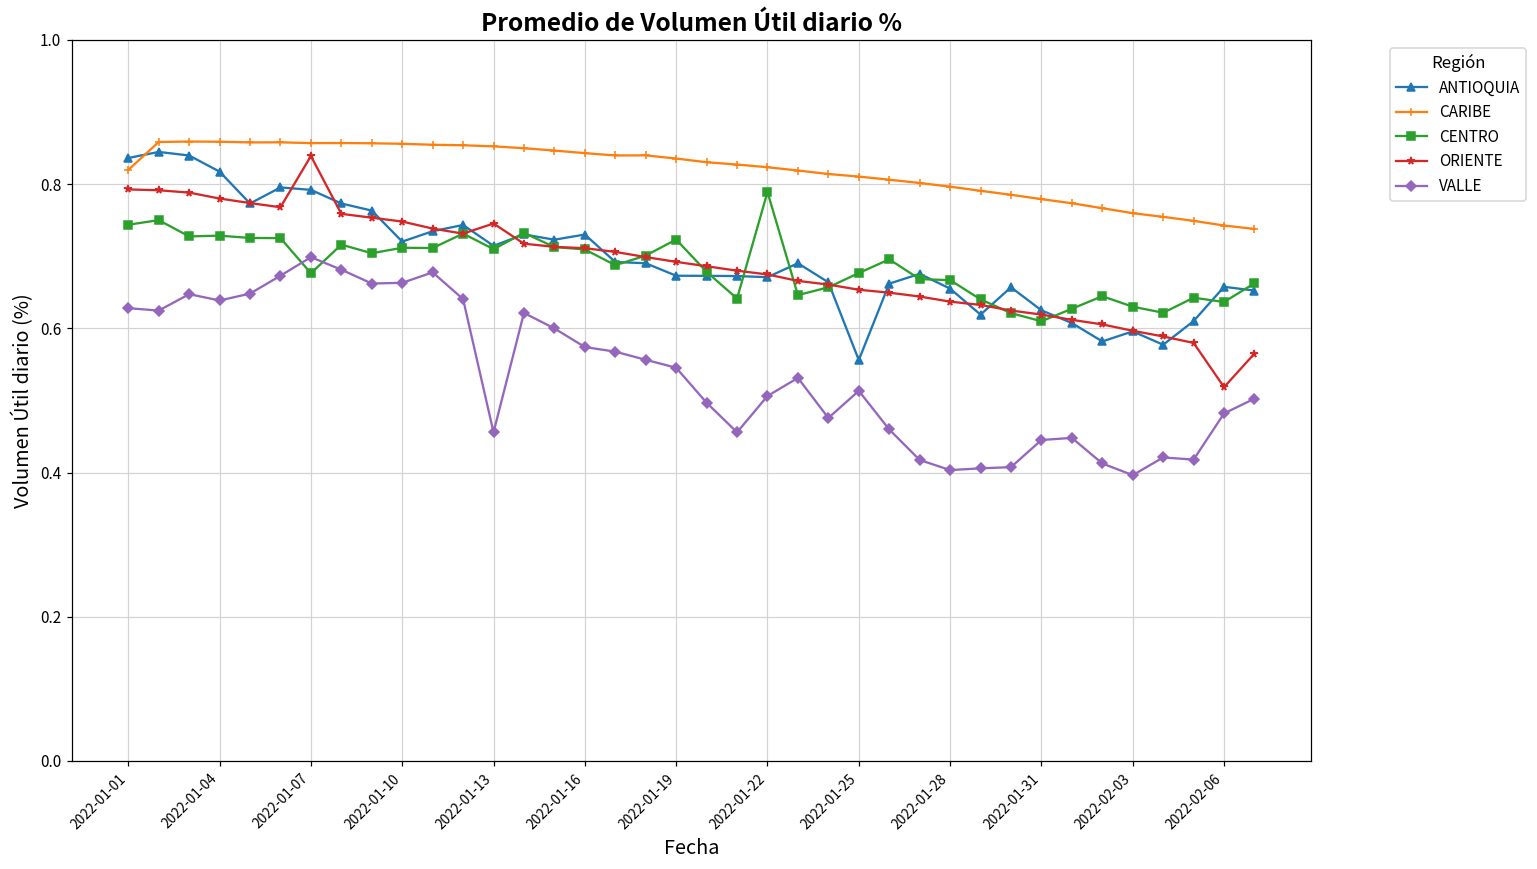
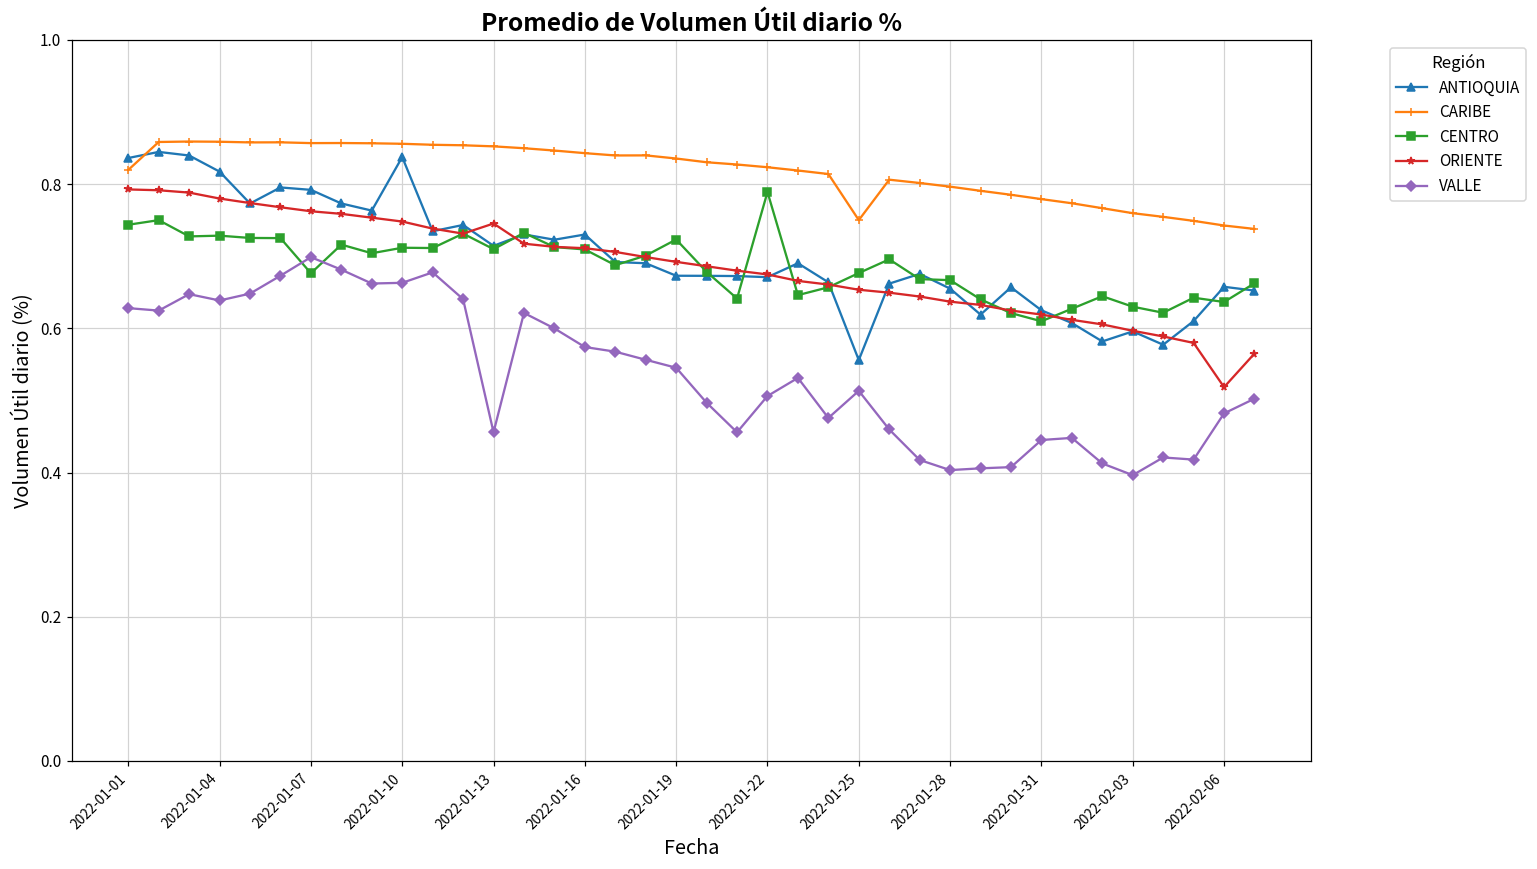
  {
    "ANTIOQUIA": {
      "2022-01-01": 0.84,
      "2022-01-04": 0.82,
      "2022-01-07": 0.79,
-     "2022-01-10": 0.72,
+     "2022-01-10": 0.84,
      "2022-01-13": 0.71,
      "2022-01-16": 0.73,
      "2022-01-19": 0.67,
      "2022-01-25": 0.56,
      "2022-01-28": 0.66,
      "2022-01-31": 0.63,
      "2022-02-06": 0.66
    },
    "CARIBE": {
      "2022-01-01": 0.82,
      "2022-01-04": 0.86,
      "2022-01-07": 0.86,
      "2022-01-10": 0.86,
      "2022-01-13": 0.85,
      "2022-01-16": 0.84,
      "2022-01-19": 0.84,
      "2022-01-22": 0.82,
-     "2022-01-25": 0.81,
+     "2022-01-25": 0.75,
      "2022-01-28": 0.80,
      "2022-01-31": 0.78,
      "2022-02-03": 0.76,
      "2022-02-06": 0.74
    },
    "CENTRO": {
      "2022-01-01": 0.74,
      "2022-01-04": 0.73,
      "2022-01-07": 0.68,
      "2022-01-10": 0.71,
      "2022-01-13": 0.71,
      "2022-01-19": 0.72,
      "2022-01-22": 0.79,
      "2022-01-25": 0.68,
      "2022-01-28": 0.67,
      "2022-01-31": 0.61,
      "2022-02-03": 0.63,
      "2022-02-06": 0.64
    },
    "ORIENTE": {
      "2022-01-01": 0.79,
      "2022-01-04": 0.78,
-     "2022-01-07": 0.84,
+     "2022-01-07": 0.76,
      "2022-01-10": 0.75,
      "2022-01-13": 0.75,
      "2022-01-19": 0.69,
      "2022-01-25": 0.65,
      "2022-01-28": 0.64,
      "2022-01-31": 0.62,
      "2022-02-06": 0.52
    },
    "VALLE": {
      "2022-01-01": 0.63,
      "2022-01-04": 0.64,
      "2022-01-07": 0.70,
      "2022-01-10": 0.66,
      "2022-01-13": 0.46,
      "2022-01-16": 0.57,
      "2022-01-19": 0.55,
      "2022-01-22": 0.51,
      "2022-01-25": 0.51,
      "2022-01-28": 0.40,
      "2022-01-31": 0.45,
      "2022-02-03": 0.40,
      "2022-02-06": 0.48
    }
  }
